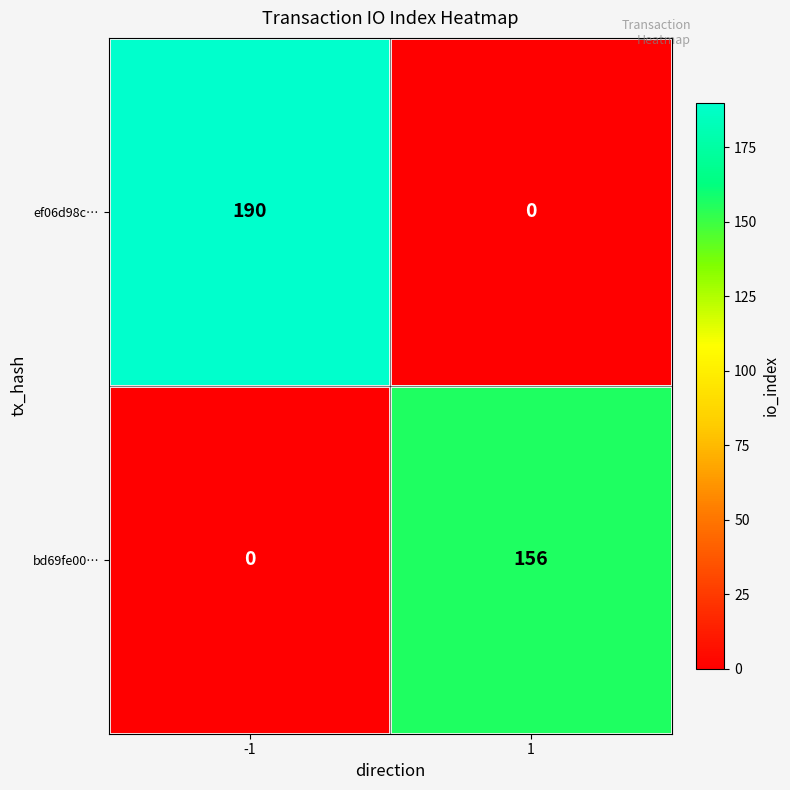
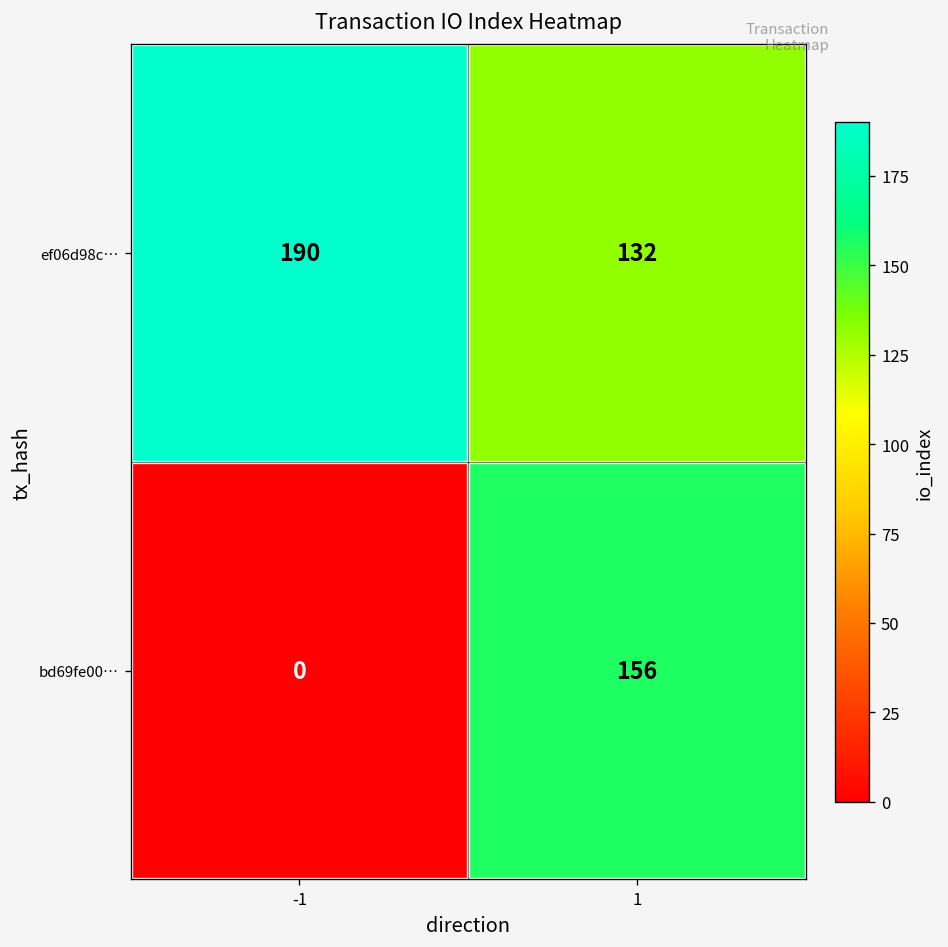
  {
    "ef06d98c…": {
      "-1": 190,
-     "1": 0
+     "1": 132
    },
    "bd69fe00…": {
      "-1": 0,
      "1": 156
    }
  }
